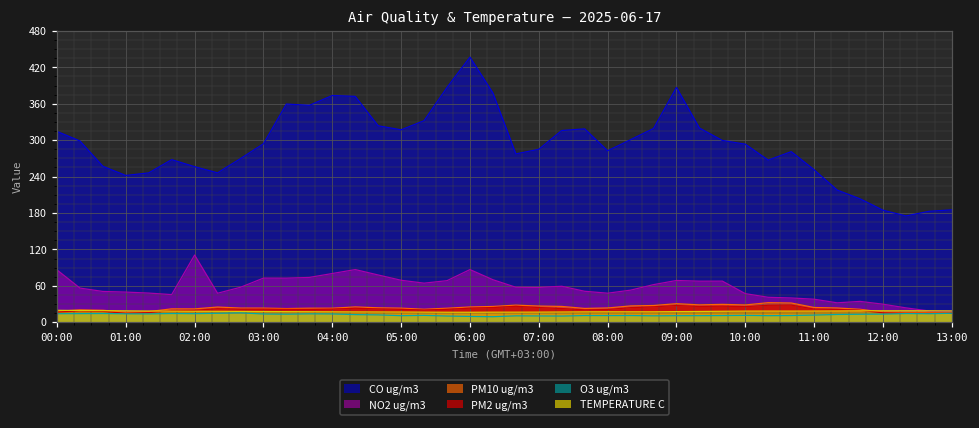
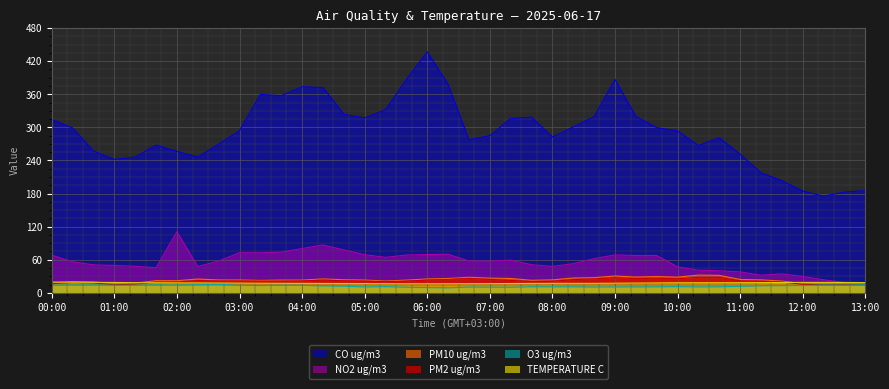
  {
    "CO ug/m3": {
      "00:00": 310,
      "01:00": 240,
      "02:00": 260,
      "03:00": 290,
      "04:00": 370,
      "05:00": 320,
      "06:00": 440,
      "07:00": 280,
      "08:00": 280,
      "09:00": 390,
      "10:00": 290,
      "11:00": 250,
      "12:00": 180,
      "13:00": 190
    },
    "NO2 ug/m3": {
-     "00:00": 90,
+     "00:00": 70,
      "01:00": 50,
      "02:00": 110,
      "03:00": 70,
      "04:00": 80,
      "05:00": 70,
-     "06:00": 90,
+     "06:00": 70,
      "07:00": 60,
      "08:00": 50,
      "09:00": 70,
      "10:00": 50,
      "11:00": 40,
      "12:00": 30
    },
    "O3 ug/m3": {
      "05:00": 10,
      "06:00": 10,
      "07:00": 10,
      "08:00": 10,
      "09:00": 10,
      "10:00": 10,
      "11:00": 10
    },
    "TEMPERATURE C": {
      "06:00": 20,
      "07:00": 20,
      "09:00": 20,
      "10:00": 20
    }
  }
